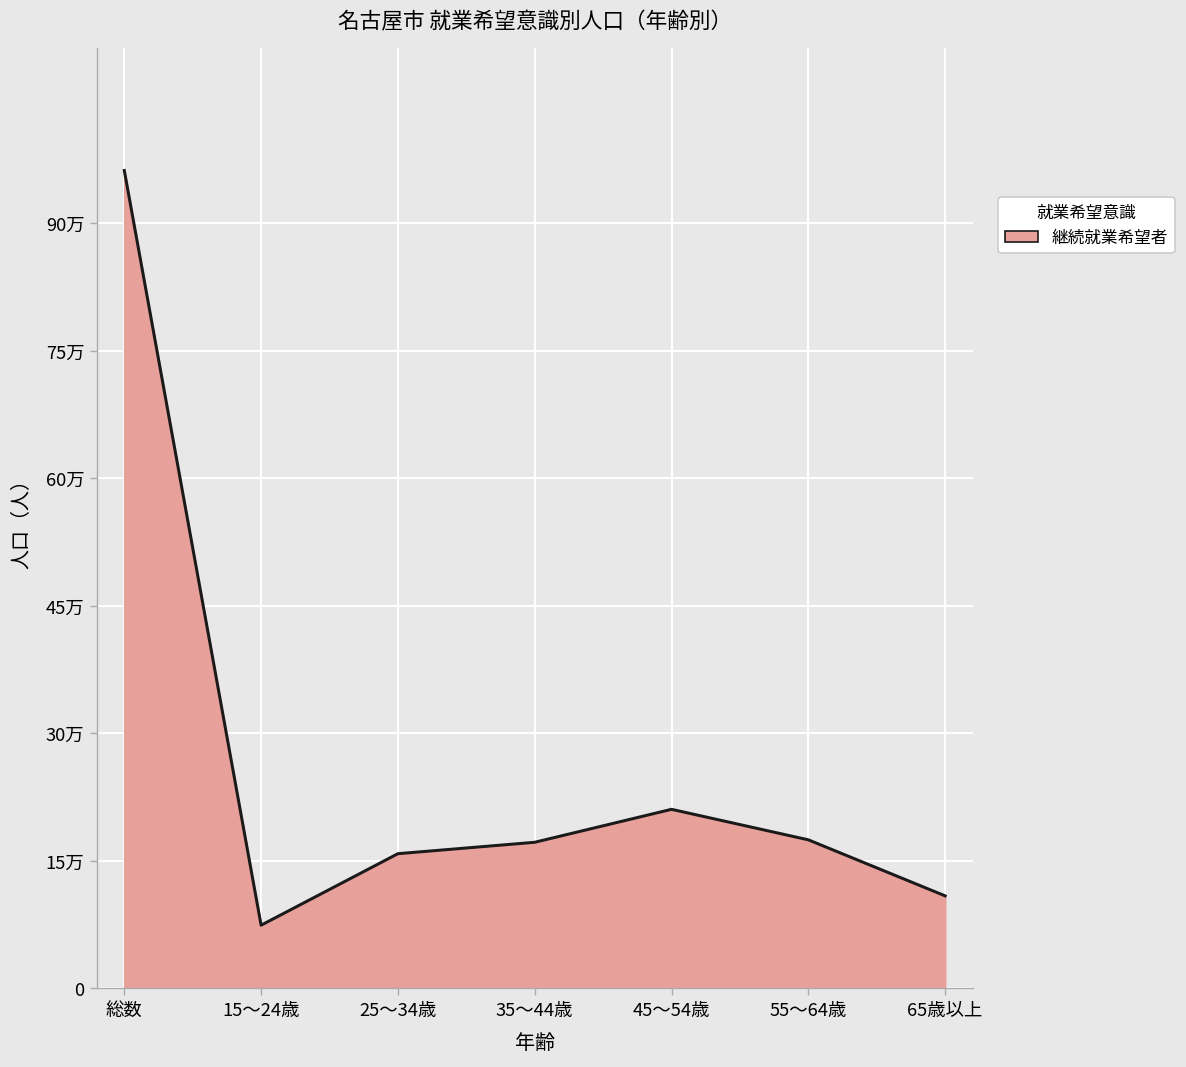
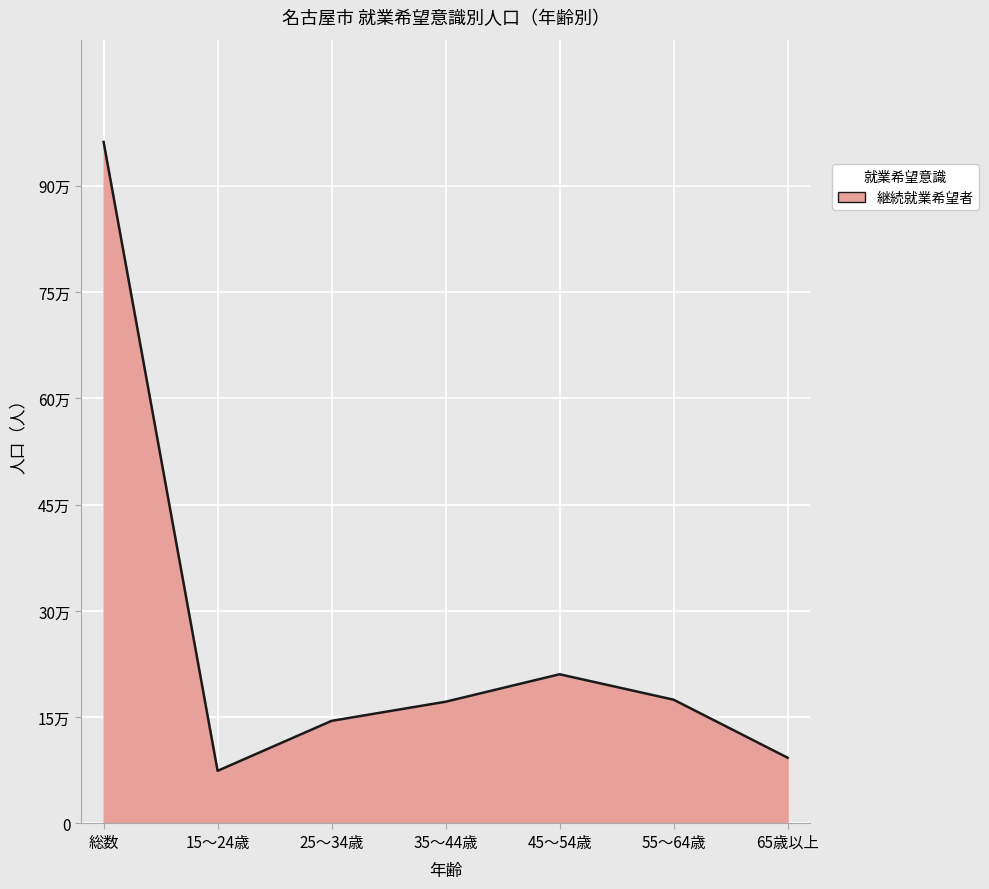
  {
    "総数": "96万",
    "15～24歳": "7万",
-   "25～34歳": "16万",
+   "25～34歳": "14万",
    "35～44歳": "17万",
    "45～54歳": "21万",
    "55～64歳": "17万",
-   "65歳以上": "11万"
+   "65歳以上": "9万"
  }
